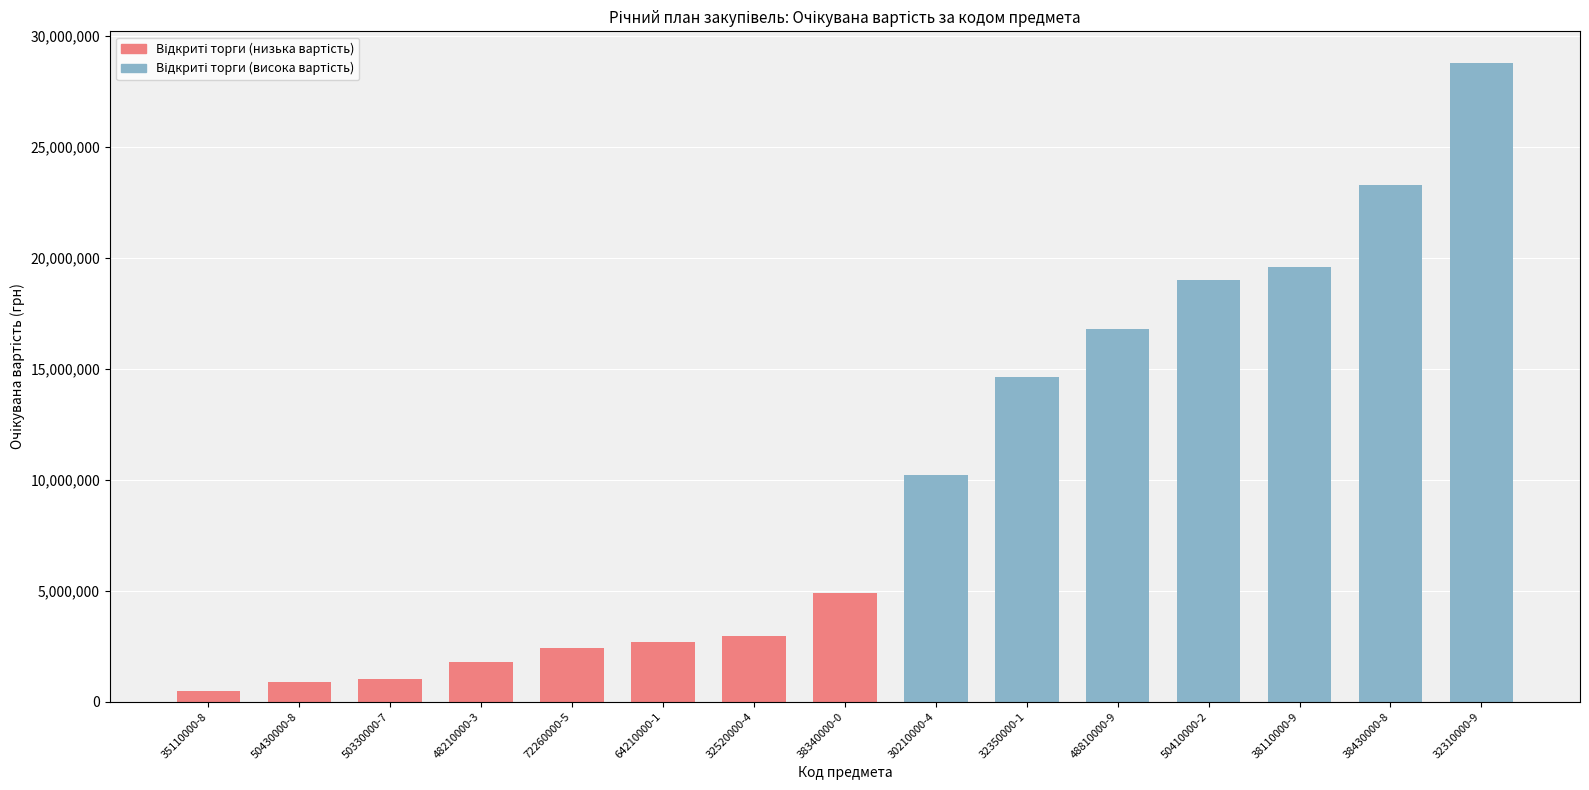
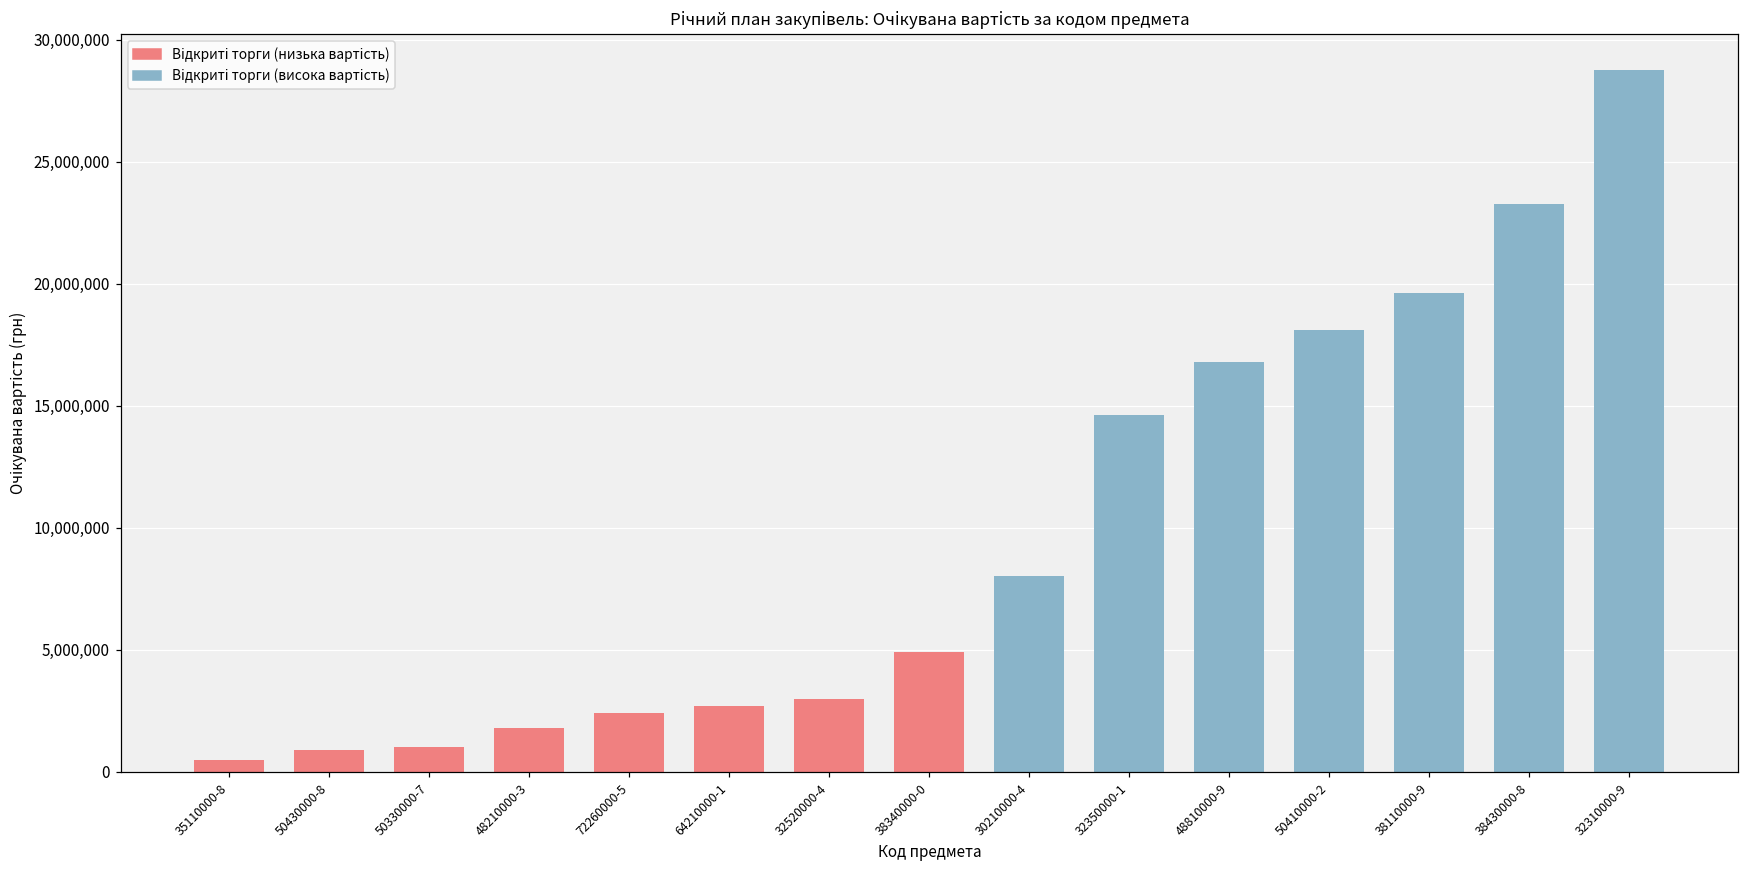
  {
    "35110000-8": "500,000",
    "50430000-8": "900,000",
    "50330000-7": "1,000,000",
    "48210000-3": "1,800,000",
    "72260000-5": "2,400,000",
    "64210000-1": "2,700,000",
    "32520000-4": "3,000,000",
    "38340000-0": "4,900,000",
-   "30210000-4": "10,200,000",
+   "30210000-4": "8,000,000",
    "32350000-1": "14,600,000",
    "48810000-9": "16,800,000",
-   "50410000-2": "19,000,000",
+   "50410000-2": "18,100,000",
    "38110000-9": "19,600,000",
    "38430000-8": "23,300,000",
    "32310000-9": "28,800,000"
  }
